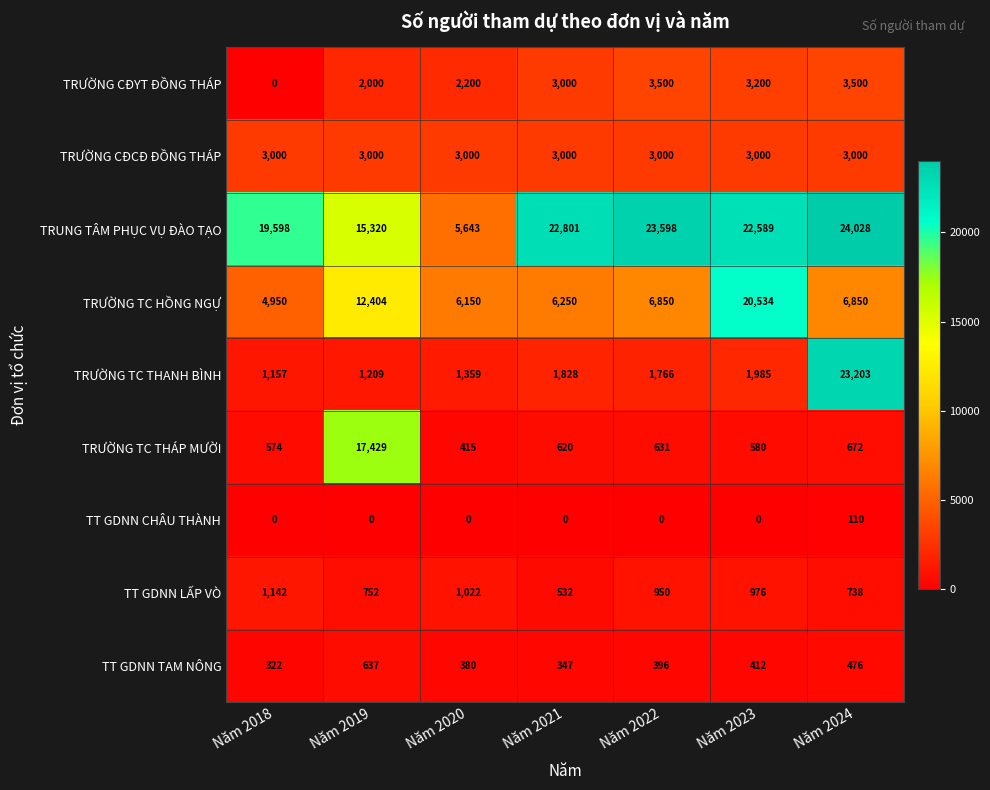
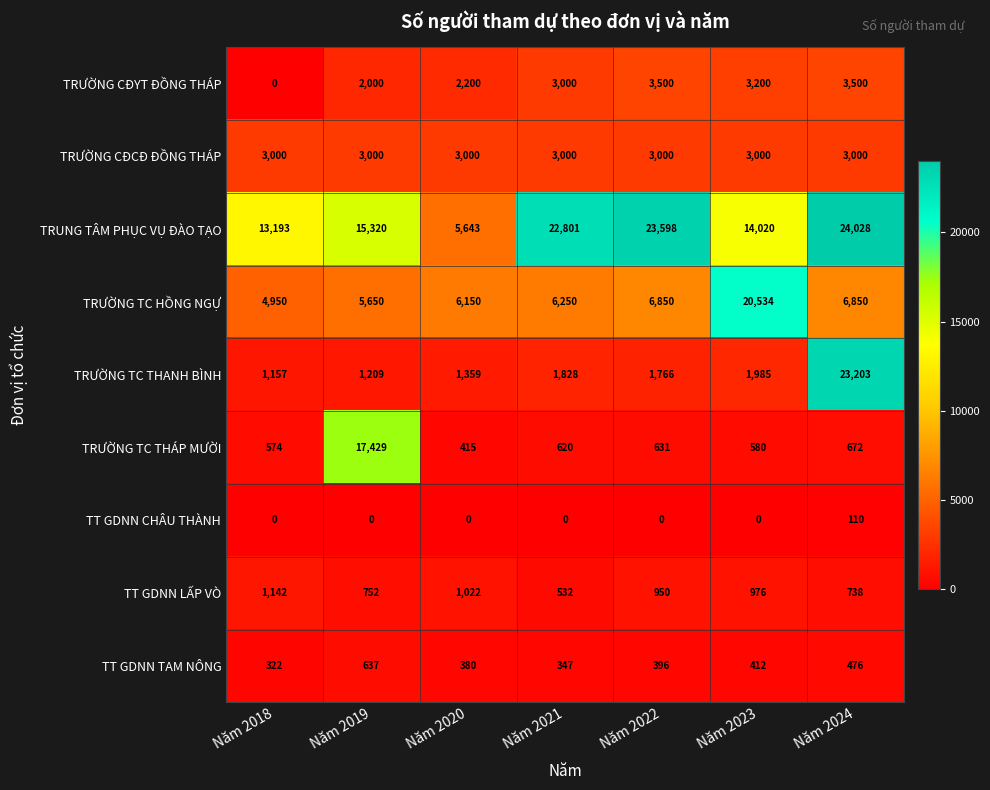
  {
    "TRƯỜNG CĐYT ĐỒNG THÁP": {
      "Năm 2018": "0",
      "Năm 2019": "2,000",
      "Năm 2020": "2,200",
      "Năm 2021": "3,000",
      "Năm 2022": "3,500",
      "Năm 2023": "3,200",
      "Năm 2024": "3,500"
    },
    "TRƯỜNG CĐCĐ ĐỒNG THÁP": {
      "Năm 2018": "3,000",
      "Năm 2019": "3,000",
      "Năm 2020": "3,000",
      "Năm 2021": "3,000",
      "Năm 2022": "3,000",
      "Năm 2023": "3,000",
      "Năm 2024": "3,000"
    },
    "TRUNG TÂM PHỤC VỤ ĐÀO TẠO": {
-     "Năm 2018": "19,598",
+     "Năm 2018": "13,193",
      "Năm 2019": "15,320",
      "Năm 2020": "5,643",
      "Năm 2021": "22,801",
      "Năm 2022": "23,598",
-     "Năm 2023": "22,589",
+     "Năm 2023": "14,020",
      "Năm 2024": "24,028"
    },
    "TRƯỜNG TC HỒNG NGỰ": {
      "Năm 2018": "4,950",
-     "Năm 2019": "12,404",
+     "Năm 2019": "5,650",
      "Năm 2020": "6,150",
      "Năm 2021": "6,250",
      "Năm 2022": "6,850",
      "Năm 2023": "20,534",
      "Năm 2024": "6,850"
    },
    "TRƯỜNG TC THANH BÌNH": {
      "Năm 2018": "1,157",
      "Năm 2019": "1,209",
      "Năm 2020": "1,359",
      "Năm 2021": "1,828",
      "Năm 2022": "1,766",
      "Năm 2023": "1,985",
      "Năm 2024": "23,203"
    },
    "TRƯỜNG TC THÁP MƯỜI": {
      "Năm 2018": "574",
      "Năm 2019": "17,429",
      "Năm 2020": "415",
      "Năm 2021": "620",
      "Năm 2022": "631",
      "Năm 2023": "580",
      "Năm 2024": "672"
    },
    "TT GDNN CHÂU THÀNH": {
      "Năm 2018": "0",
      "Năm 2019": "0",
      "Năm 2020": "0",
      "Năm 2021": "0",
      "Năm 2022": "0",
      "Năm 2023": "0",
      "Năm 2024": "110"
    },
    "TT GDNN LẤP VÒ": {
      "Năm 2018": "1,142",
      "Năm 2019": "752",
      "Năm 2020": "1,022",
      "Năm 2021": "532",
      "Năm 2022": "950",
      "Năm 2023": "976",
      "Năm 2024": "738"
    },
    "TT GDNN TAM NÔNG": {
      "Năm 2018": "322",
      "Năm 2019": "637",
      "Năm 2020": "380",
      "Năm 2021": "347",
      "Năm 2022": "396",
      "Năm 2023": "412",
      "Năm 2024": "476"
    }
  }
